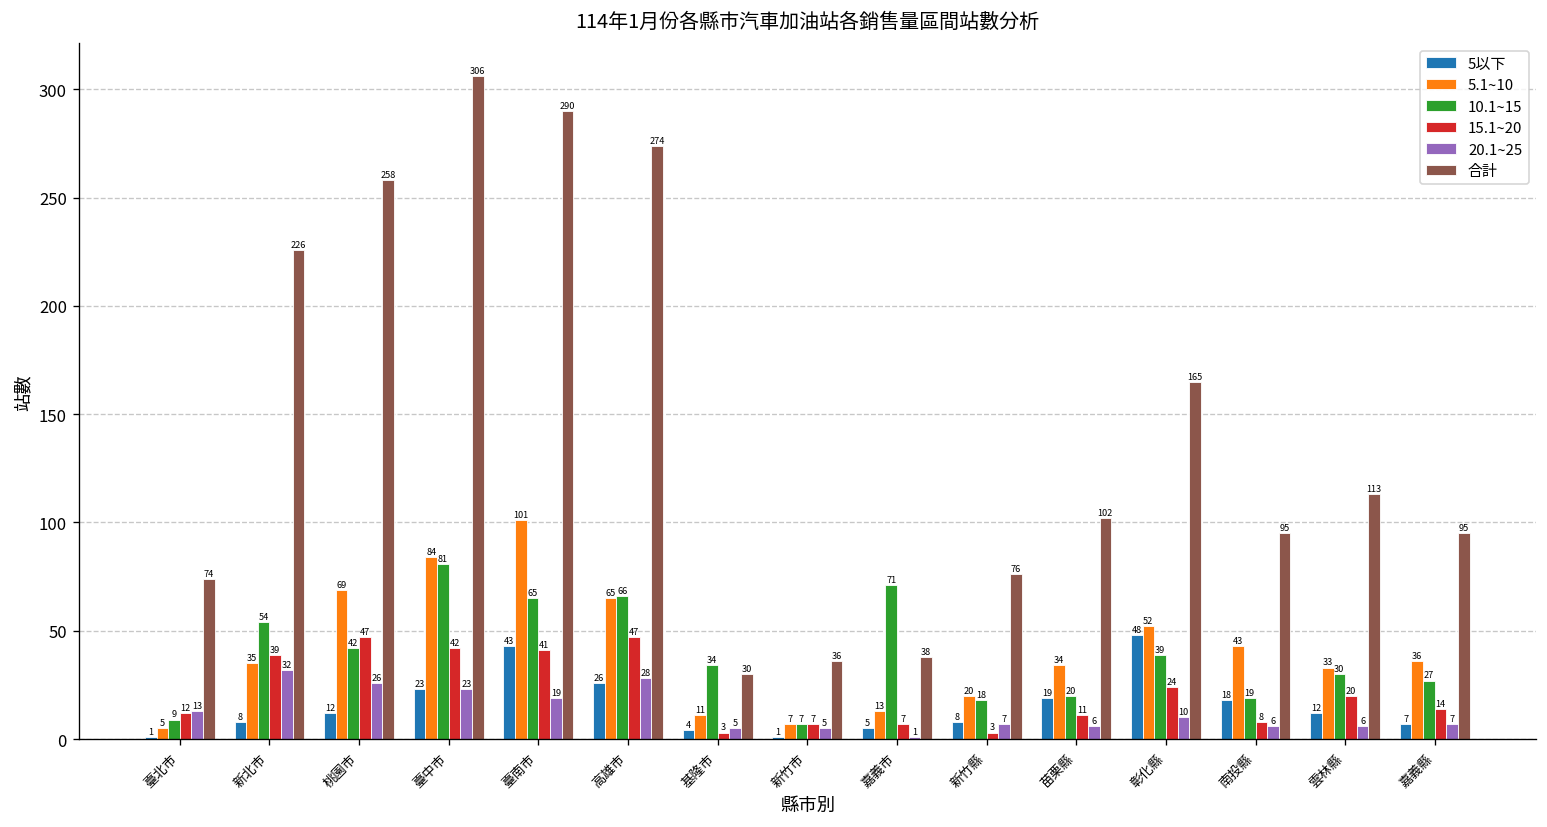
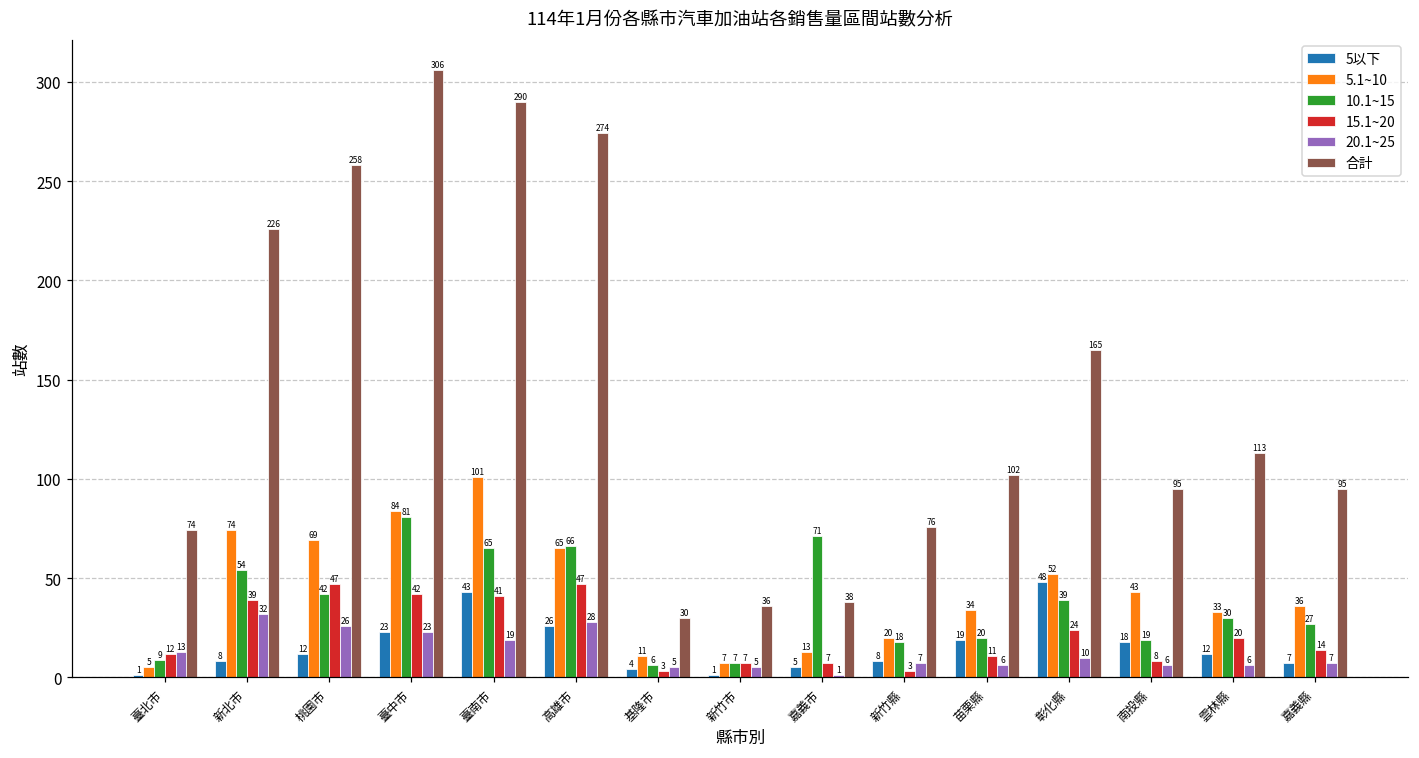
  {
    "5以下": {
      "臺北市": 1,
      "新北市": 8,
      "桃園市": 12,
      "臺中市": 23,
      "臺南市": 43,
      "高雄市": 26,
      "基隆市": 4,
      "新竹市": 1,
      "嘉義市": 5,
      "新竹縣": 8,
      "苗栗縣": 19,
      "彰化縣": 48,
      "南投縣": 18,
      "雲林縣": 12,
      "嘉義縣": 7
    },
    "5.1~10": {
      "臺北市": 5,
-     "新北市": 35,
+     "新北市": 74,
      "桃園市": 69,
      "臺中市": 84,
      "臺南市": 101,
      "高雄市": 65,
      "基隆市": 11,
      "新竹市": 7,
      "嘉義市": 13,
      "新竹縣": 20,
      "苗栗縣": 34,
      "彰化縣": 52,
      "南投縣": 43,
      "雲林縣": 33,
      "嘉義縣": 36
    },
    "10.1~15": {
      "臺北市": 9,
      "新北市": 54,
      "桃園市": 42,
      "臺中市": 81,
      "臺南市": 65,
      "高雄市": 66,
-     "基隆市": 34,
+     "基隆市": 6,
      "新竹市": 7,
      "嘉義市": 71,
      "新竹縣": 18,
      "苗栗縣": 20,
      "彰化縣": 39,
      "南投縣": 19,
      "雲林縣": 30,
      "嘉義縣": 27
    },
    "15.1~20": {
      "臺北市": 12,
      "新北市": 39,
      "桃園市": 47,
      "臺中市": 42,
      "臺南市": 41,
      "高雄市": 47,
      "基隆市": 3,
      "新竹市": 7,
      "嘉義市": 7,
      "新竹縣": 3,
      "苗栗縣": 11,
      "彰化縣": 24,
      "南投縣": 8,
      "雲林縣": 20,
      "嘉義縣": 14
    },
    "20.1~25": {
      "臺北市": 13,
      "新北市": 32,
      "桃園市": 26,
      "臺中市": 23,
      "臺南市": 19,
      "高雄市": 28,
      "基隆市": 5,
      "新竹市": 5,
      "嘉義市": 1,
      "新竹縣": 7,
      "苗栗縣": 6,
      "彰化縣": 10,
      "南投縣": 6,
      "雲林縣": 6,
      "嘉義縣": 7
    },
    "合計": {
      "臺北市": 74,
      "新北市": 226,
      "桃園市": 258,
      "臺中市": 306,
      "臺南市": 290,
      "高雄市": 274,
      "基隆市": 30,
      "新竹市": 36,
      "嘉義市": 38,
      "新竹縣": 76,
      "苗栗縣": 102,
      "彰化縣": 165,
      "南投縣": 95,
      "雲林縣": 113,
      "嘉義縣": 95
    }
  }
